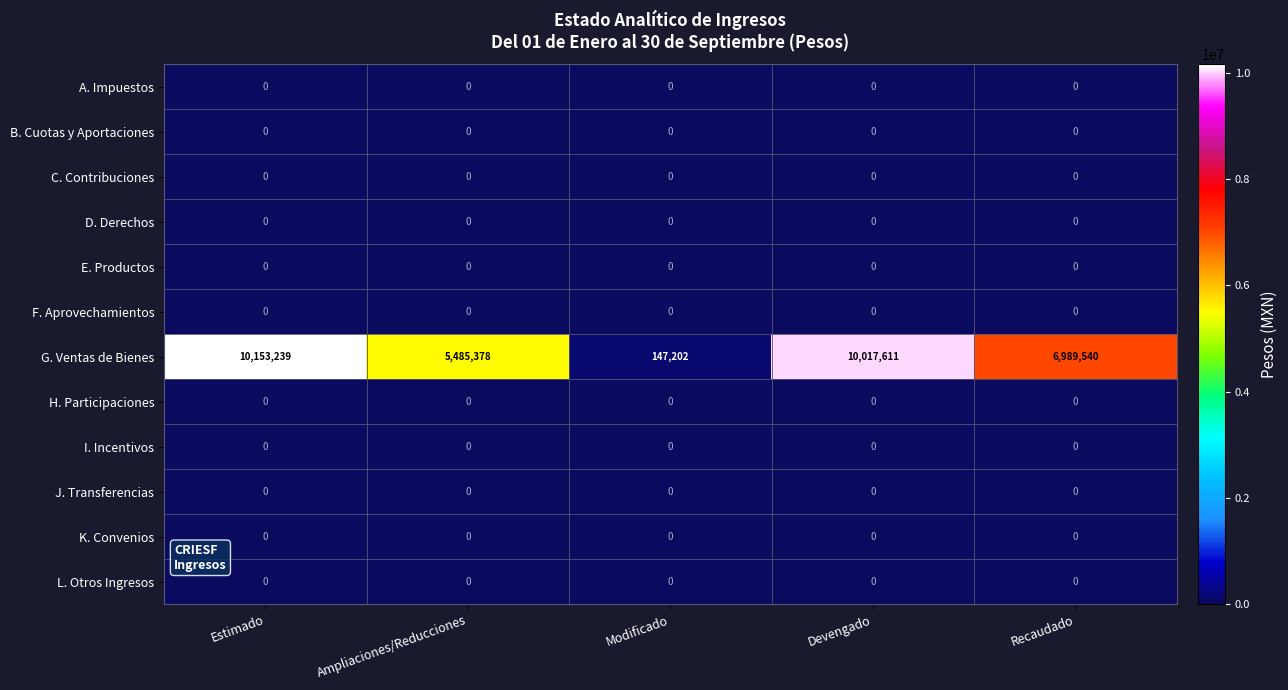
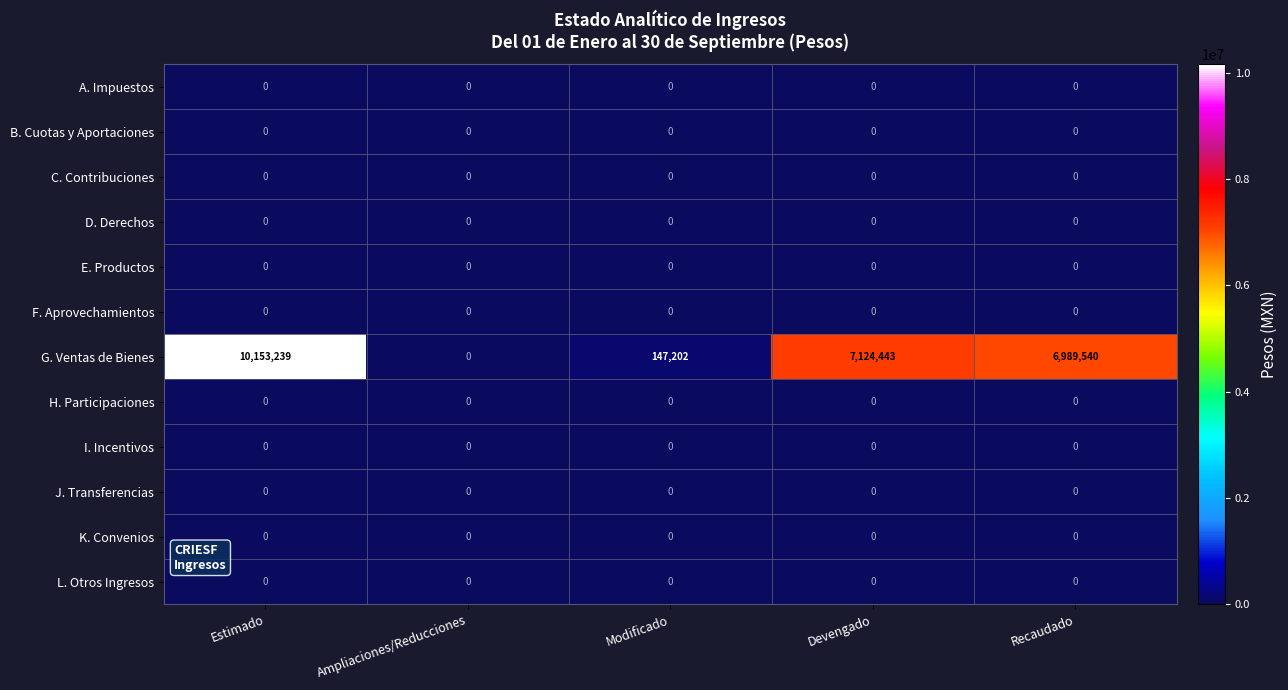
  {
    "A. Impuestos": {
      "Estimado": "0",
      "Ampliaciones/Reducciones": "0",
      "Modificado": "0",
      "Devengado": "0",
      "Recaudado": "0"
    },
    "B. Cuotas y Aportaciones": {
      "Estimado": "0",
      "Ampliaciones/Reducciones": "0",
      "Modificado": "0",
      "Devengado": "0",
      "Recaudado": "0"
    },
    "C. Contribuciones": {
      "Estimado": "0",
      "Ampliaciones/Reducciones": "0",
      "Modificado": "0",
      "Devengado": "0",
      "Recaudado": "0"
    },
    "D. Derechos": {
      "Estimado": "0",
      "Ampliaciones/Reducciones": "0",
      "Modificado": "0",
      "Devengado": "0",
      "Recaudado": "0"
    },
    "E. Productos": {
      "Estimado": "0",
      "Ampliaciones/Reducciones": "0",
      "Modificado": "0",
      "Devengado": "0",
      "Recaudado": "0"
    },
    "F. Aprovechamientos": {
      "Estimado": "0",
      "Ampliaciones/Reducciones": "0",
      "Modificado": "0",
      "Devengado": "0",
      "Recaudado": "0"
    },
    "G. Ventas de Bienes": {
      "Estimado": "10,153,239",
-     "Ampliaciones/Reducciones": "5,485,378",
+     "Ampliaciones/Reducciones": "0",
      "Modificado": "147,202",
-     "Devengado": "10,017,611",
+     "Devengado": "7,124,443",
      "Recaudado": "6,989,540"
    },
    "H. Participaciones": {
      "Estimado": "0",
      "Ampliaciones/Reducciones": "0",
      "Modificado": "0",
      "Devengado": "0",
      "Recaudado": "0"
    },
    "I. Incentivos": {
      "Estimado": "0",
      "Ampliaciones/Reducciones": "0",
      "Modificado": "0",
      "Devengado": "0",
      "Recaudado": "0"
    },
    "J. Transferencias": {
      "Estimado": "0",
      "Ampliaciones/Reducciones": "0",
      "Modificado": "0",
      "Devengado": "0",
      "Recaudado": "0"
    },
    "K. Convenios": {
      "Estimado": "0",
      "Ampliaciones/Reducciones": "0",
      "Modificado": "0",
      "Devengado": "0",
      "Recaudado": "0"
    },
    "L. Otros Ingresos": {
      "Estimado": "0",
      "Ampliaciones/Reducciones": "0",
      "Modificado": "0",
      "Devengado": "0",
      "Recaudado": "0"
    }
  }
